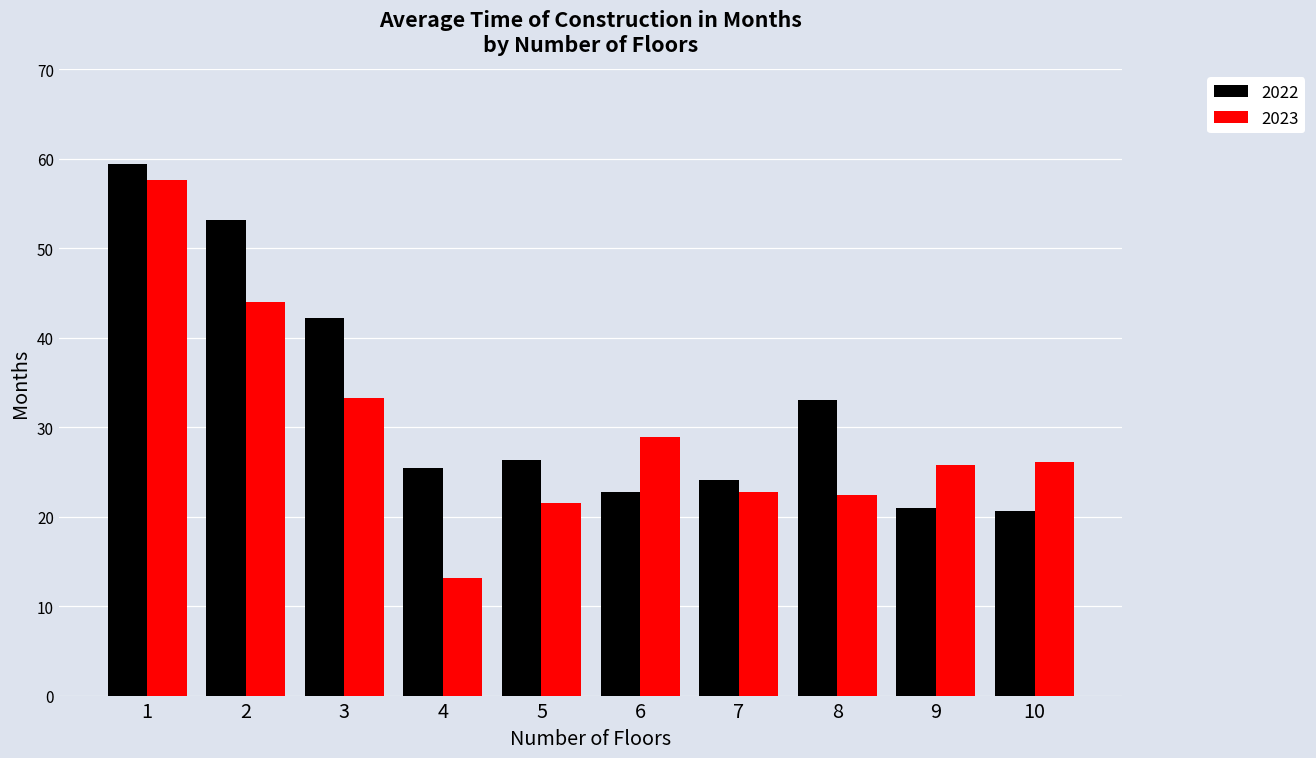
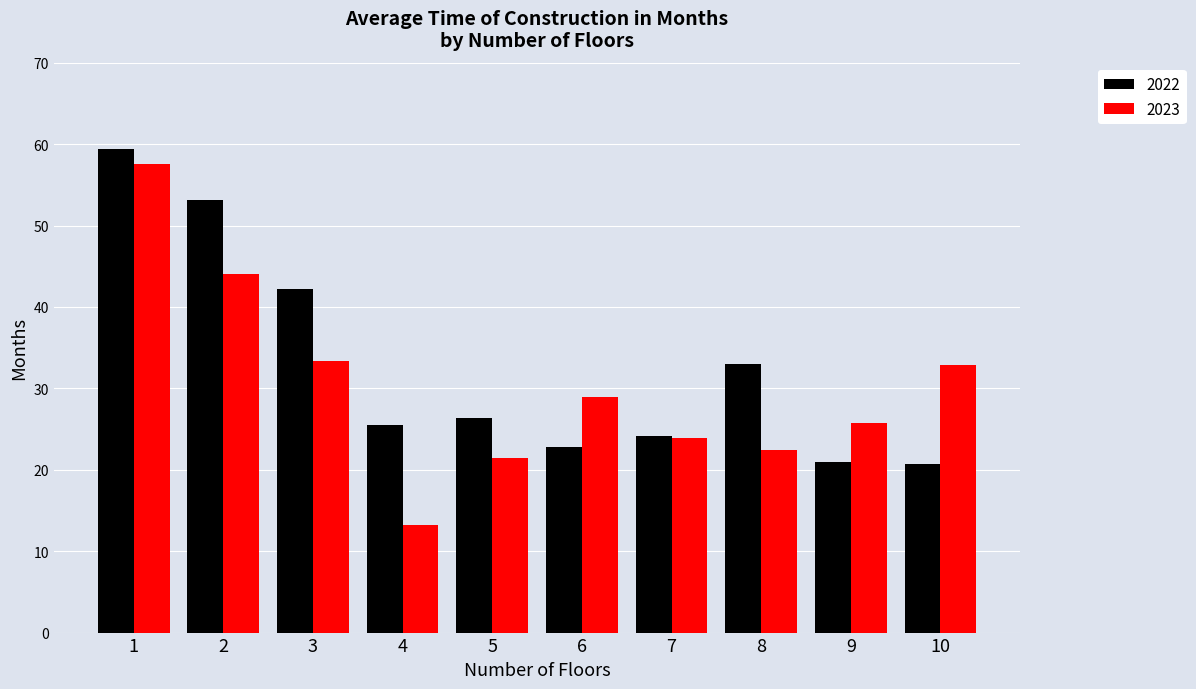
  {
    "2022": {
      "1": 59,
      "2": 53,
      "3": 42,
      "4": 26,
      "5": 26,
      "6": 23,
      "7": 24,
      "8": 33,
      "9": 21,
      "10": 21
    },
    "2023": {
      "1": 58,
      "2": 44,
      "3": 33,
      "4": 13,
      "5": 22,
      "6": 29,
-     "7": 23,
+     "7": 24,
      "8": 22,
      "9": 26,
-     "10": 26
+     "10": 33
    }
  }
